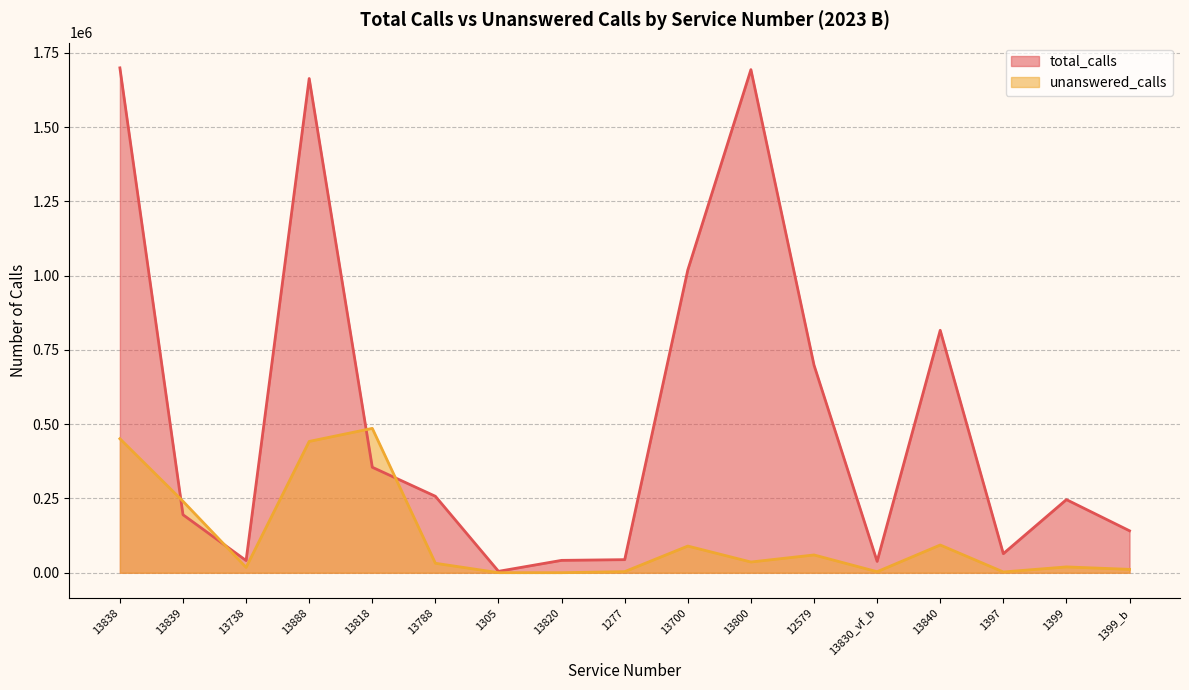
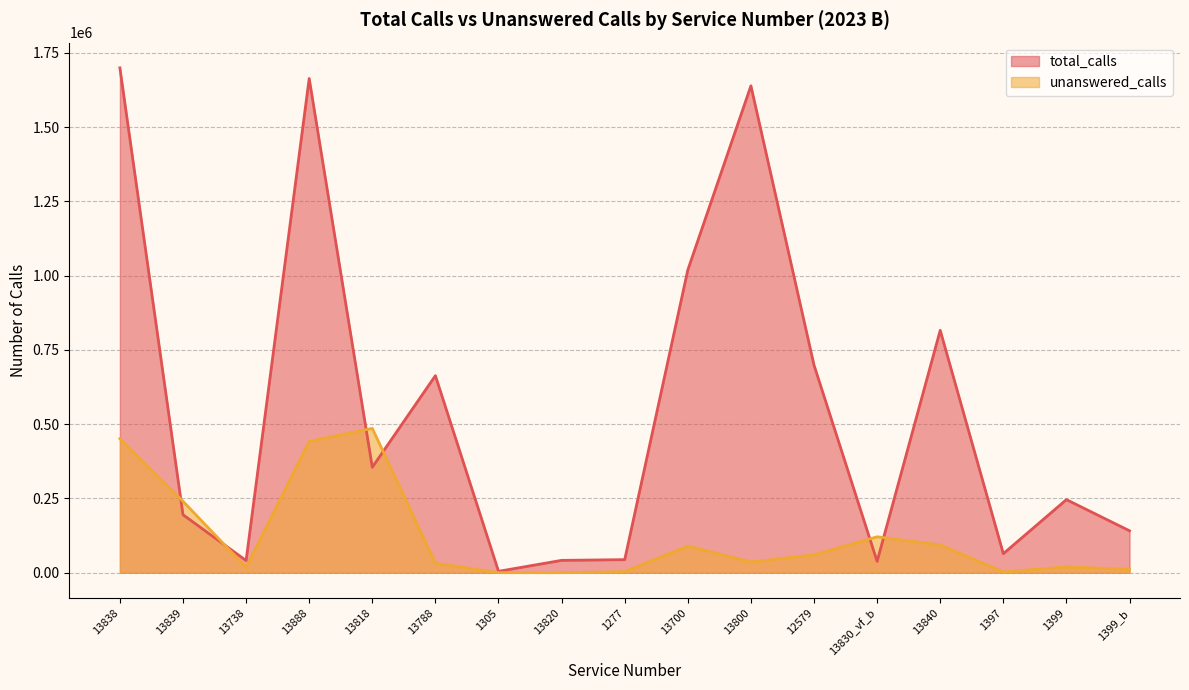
  {
    "total_calls": {
      "13838": 1700000,
      "13839": 200000,
      "13738": 40000,
      "13888": 1660000,
      "13818": 360000,
-     "13788": 260000,
+     "13788": 660000,
      "13820": 40000,
      "1277": 40000,
      "13700": 1020000,
-     "13800": 1690000,
+     "13800": 1640000,
      "12579": 700000,
      "13830_vf_b": 40000,
      "13840": 820000,
      "1397": 60000,
      "1399": 250000,
      "1399_b": 140000
    },
    "unanswered_calls": {
      "13838": 450000,
      "13839": 240000,
      "13738": 20000,
      "13888": 440000,
      "13818": 490000,
      "13788": 30000,
      "13820": 0,
      "1277": 0,
      "13700": 90000,
      "13800": 40000,
      "12579": 60000,
-     "13830_vf_b": 0,
+     "13830_vf_b": 120000,
      "13840": 90000,
      "1397": 0,
      "1399": 20000,
      "1399_b": 10000
    }
  }
